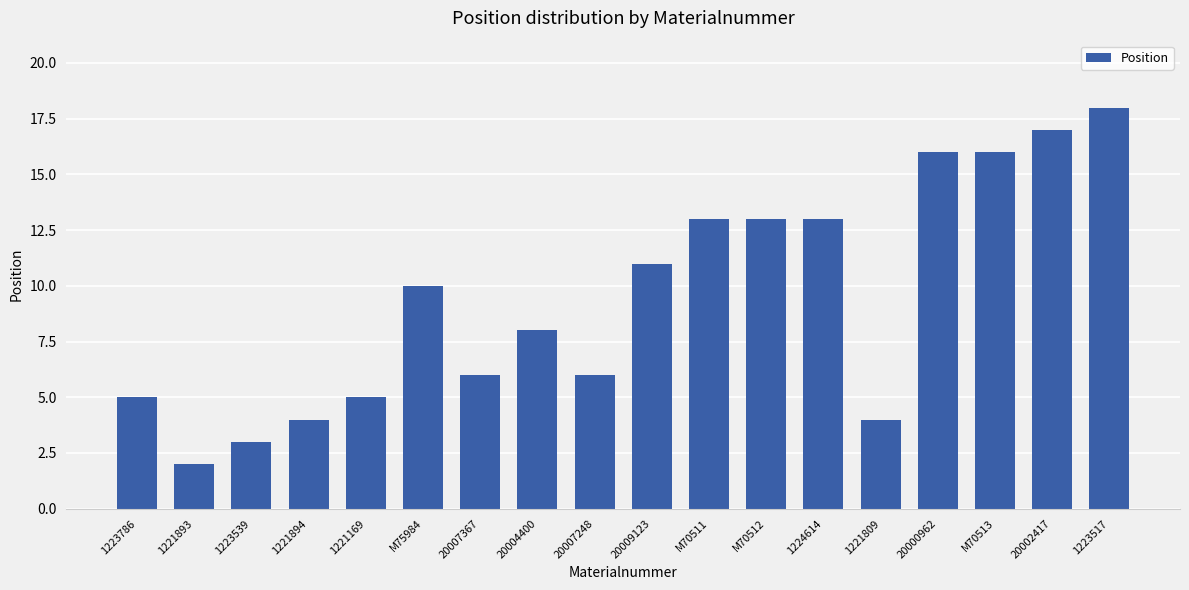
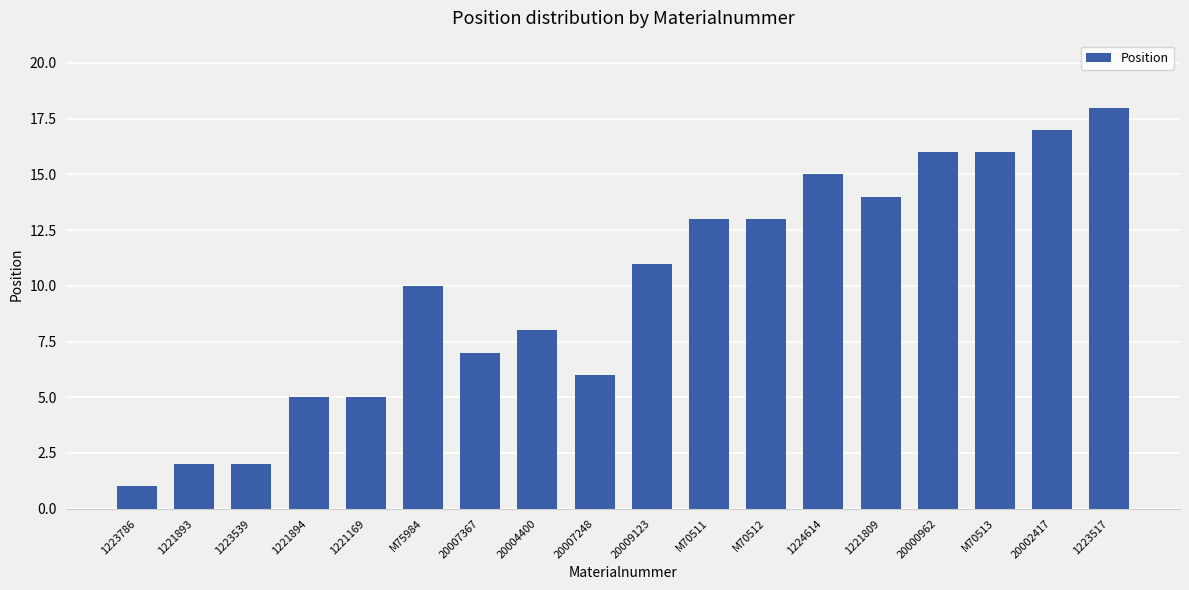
  {
-   "1223786": 5,
+   "1223786": 1,
    "1221893": 2,
-   "1223539": 3,
-   "1221894": 4,
+   "1223539": 2,
+   "1221894": 5,
    "1221169": 5,
    "M75984": 10,
-   "20007367": 6,
+   "20007367": 7,
    "20004400": 8,
    "20007248": 6,
    "20009123": 11,
    "M70511": 13,
    "M70512": 13,
-   "1224614": 13,
-   "1221809": 4,
+   "1224614": 15,
+   "1221809": 14,
    "20000962": 16,
    "M70513": 16,
    "20002417": 17,
    "1223517": 18
  }
